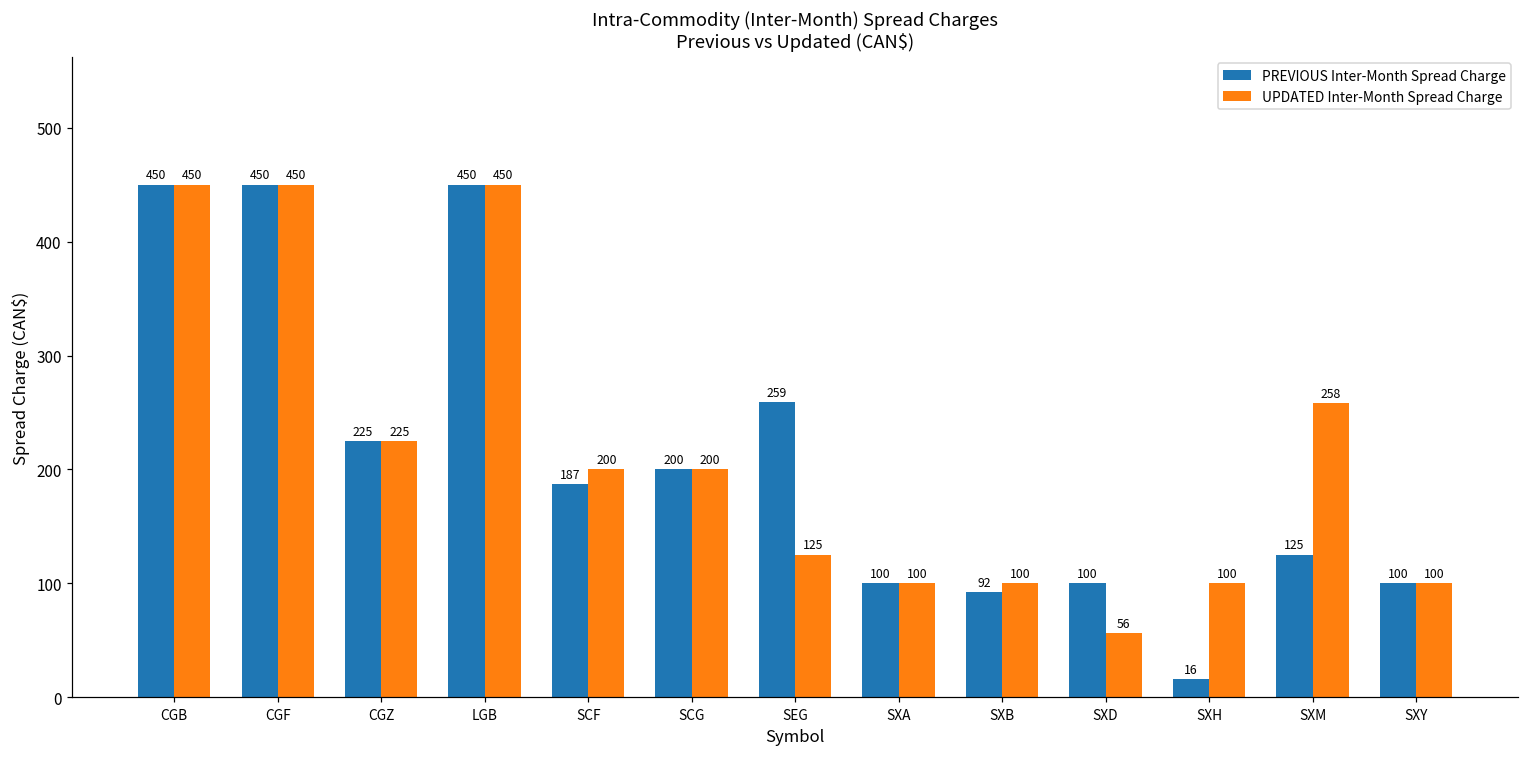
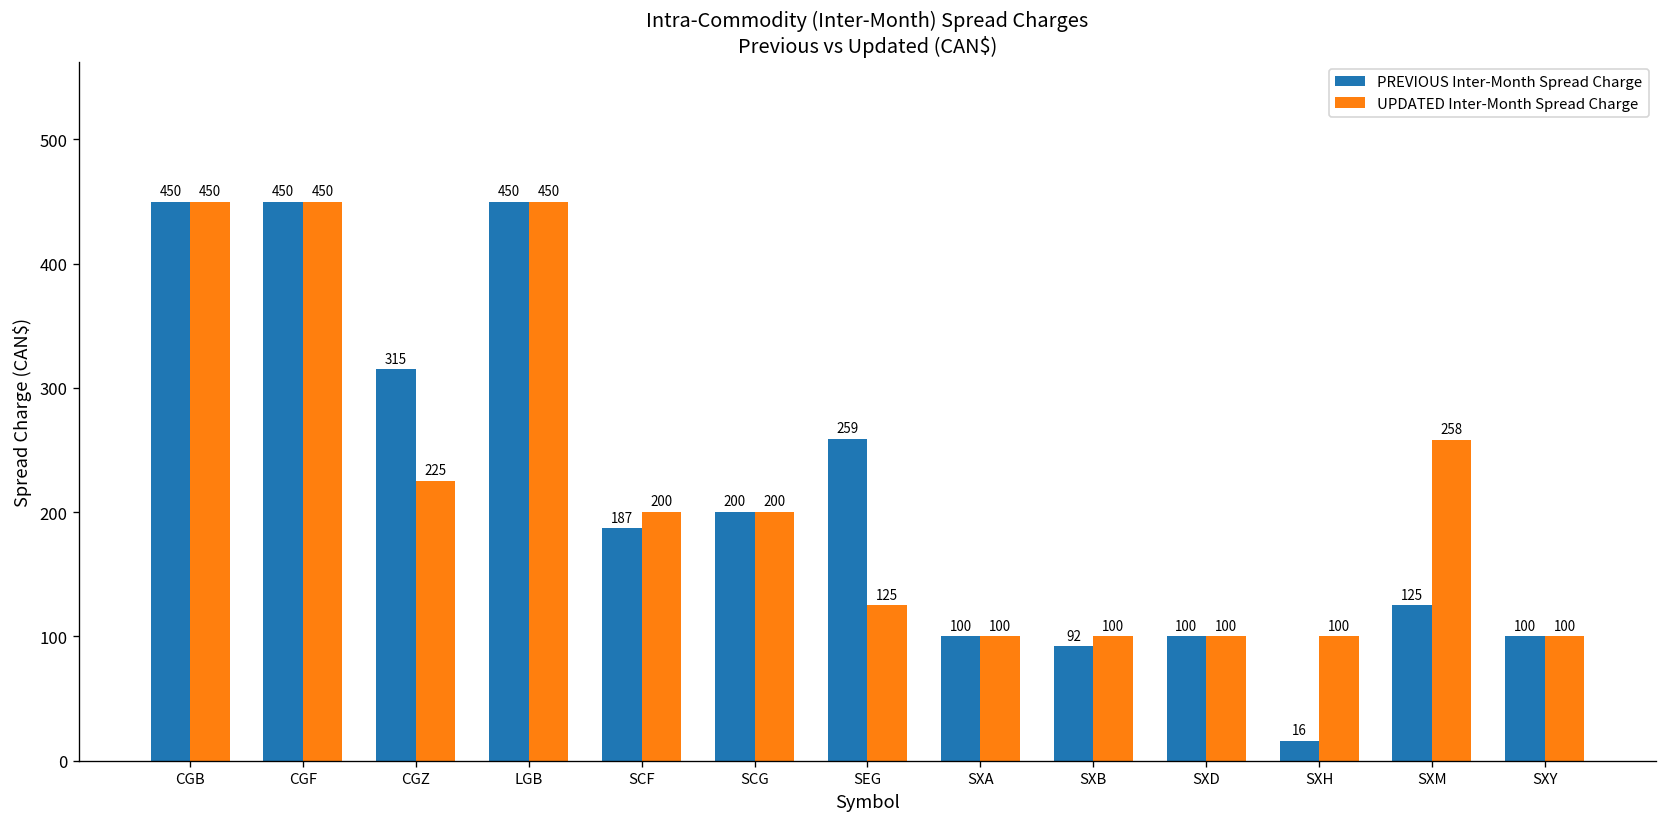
  {
    "PREVIOUS Inter-Month Spread Charge": {
      "CGB": 450,
      "CGF": 450,
-     "CGZ": 225,
+     "CGZ": 315,
      "LGB": 450,
      "SCF": 187,
      "SCG": 200,
      "SEG": 259,
      "SXA": 100,
      "SXB": 92,
      "SXD": 100,
      "SXH": 16,
      "SXM": 125,
      "SXY": 100
    },
    "UPDATED Inter-Month Spread Charge": {
      "CGB": 450,
      "CGF": 450,
      "CGZ": 225,
      "LGB": 450,
      "SCF": 200,
      "SCG": 200,
      "SEG": 125,
      "SXA": 100,
      "SXB": 100,
-     "SXD": 56,
+     "SXD": 100,
      "SXH": 100,
      "SXM": 258,
      "SXY": 100
    }
  }
